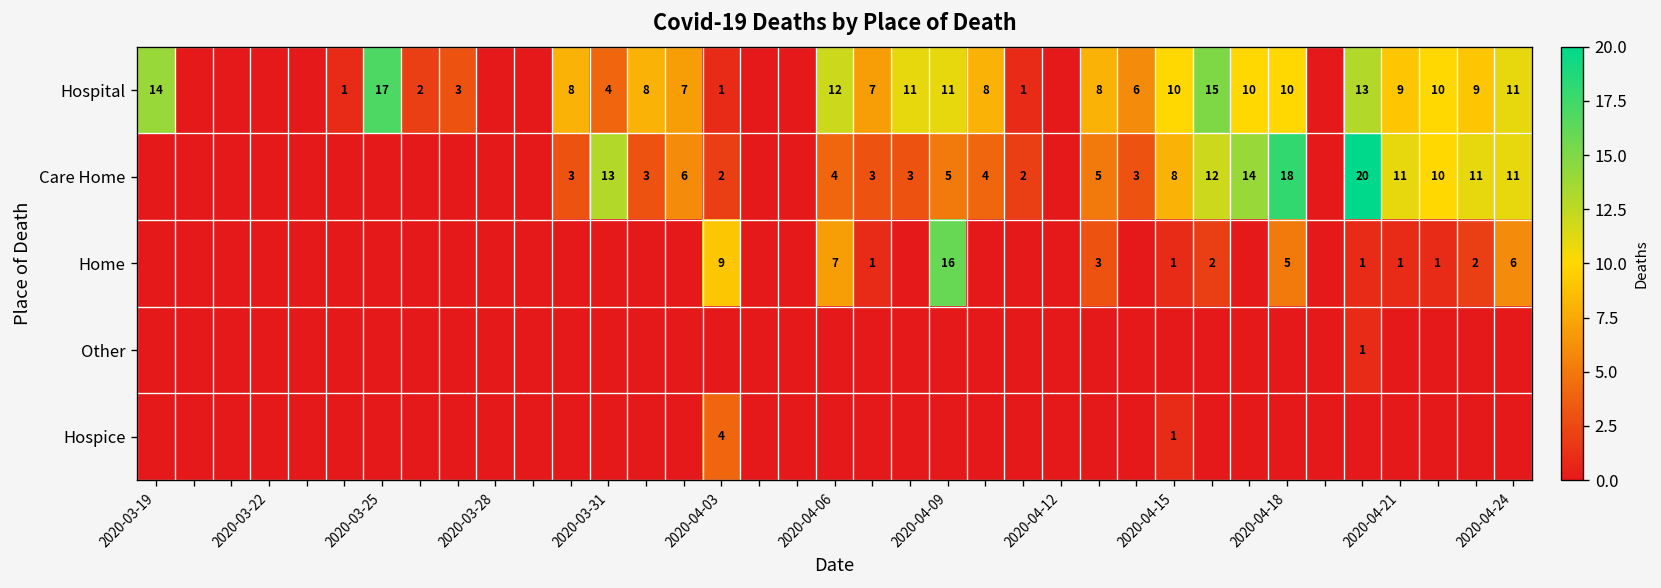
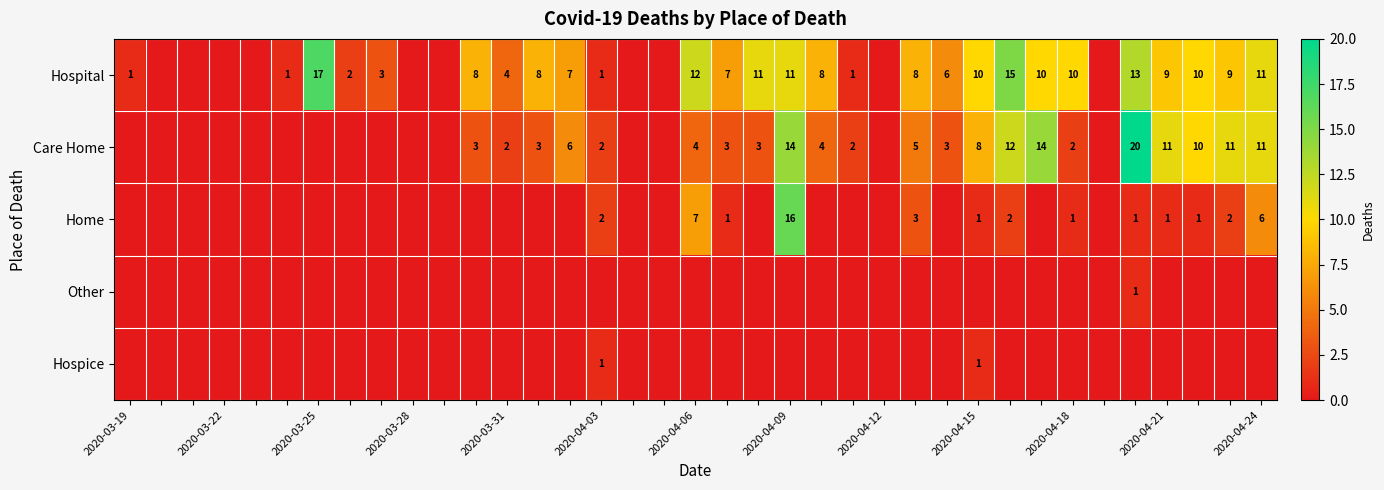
  {
    "Hospital": {
-     "2020-03-19": 14,
+     "2020-03-19": 1,
      "2020-03-25": 17,
      "2020-03-31": 4,
      "2020-04-03": 1,
      "2020-04-06": 12,
      "2020-04-09": 11,
      "2020-04-15": 10,
      "2020-04-18": 10,
      "2020-04-21": 9,
      "2020-04-24": 11
    },
    "Care Home": {
-     "2020-03-31": 13,
+     "2020-03-31": 2,
      "2020-04-03": 2,
      "2020-04-06": 4,
-     "2020-04-09": 5,
+     "2020-04-09": 14,
      "2020-04-15": 8,
-     "2020-04-18": 18,
+     "2020-04-18": 2,
      "2020-04-21": 11,
      "2020-04-24": 11
    },
    "Home": {
-     "2020-04-03": 9,
+     "2020-04-03": 2,
      "2020-04-06": 7,
      "2020-04-09": 16,
      "2020-04-15": 1,
-     "2020-04-18": 5,
+     "2020-04-18": 1,
      "2020-04-21": 1,
      "2020-04-24": 6
    },
    "Hospice": {
-     "2020-04-03": 4,
+     "2020-04-03": 1,
      "2020-04-15": 1
    }
  }
